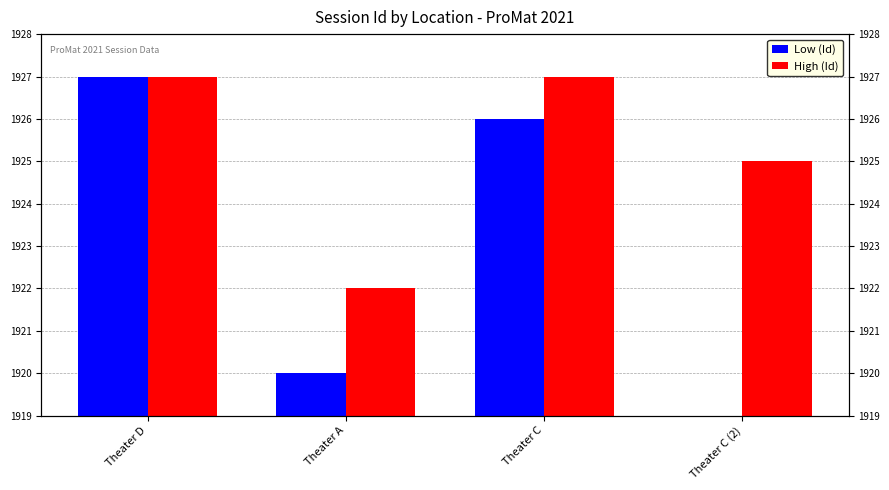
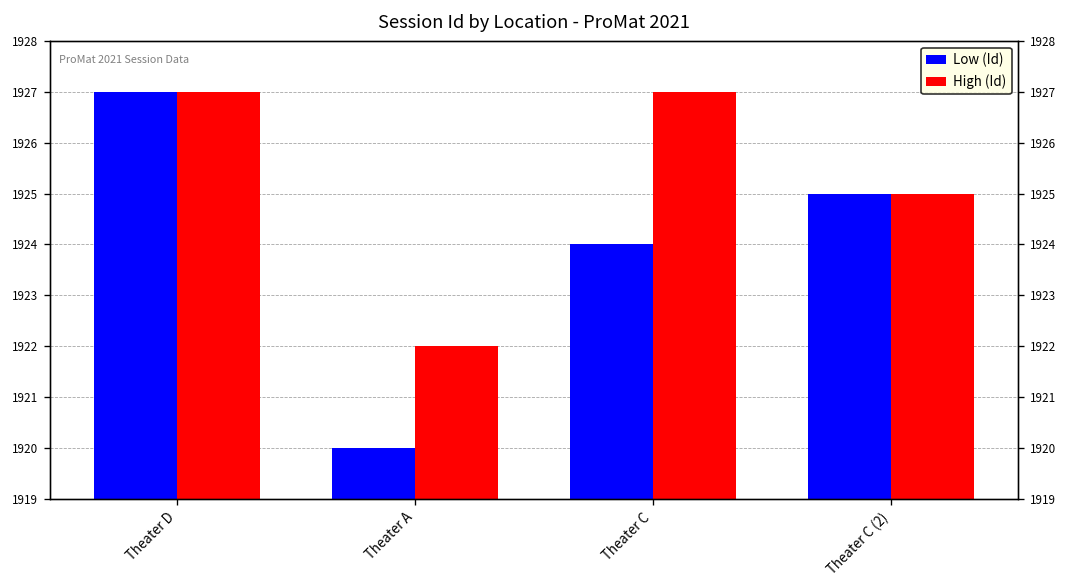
  {
    "Low (Id)": {
      "Theater A": 1920,
-     "Theater C": 1926,
-     "Theater C (2)": 1919
+     "Theater C": 1924,
+     "Theater C (2)": 1925
    },
    "High (Id)": {
      "Theater D": 1927,
      "Theater A": 1922,
      "Theater C": 1927,
      "Theater C (2)": 1925
    }
  }
